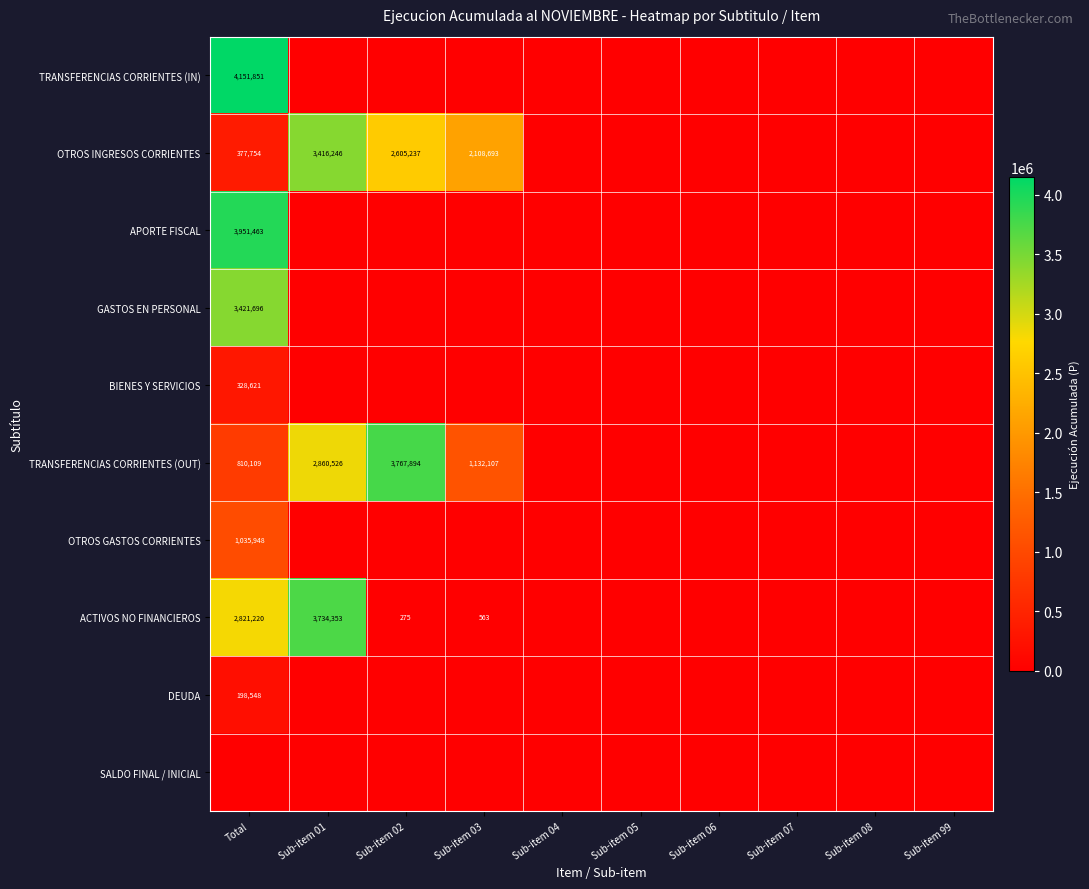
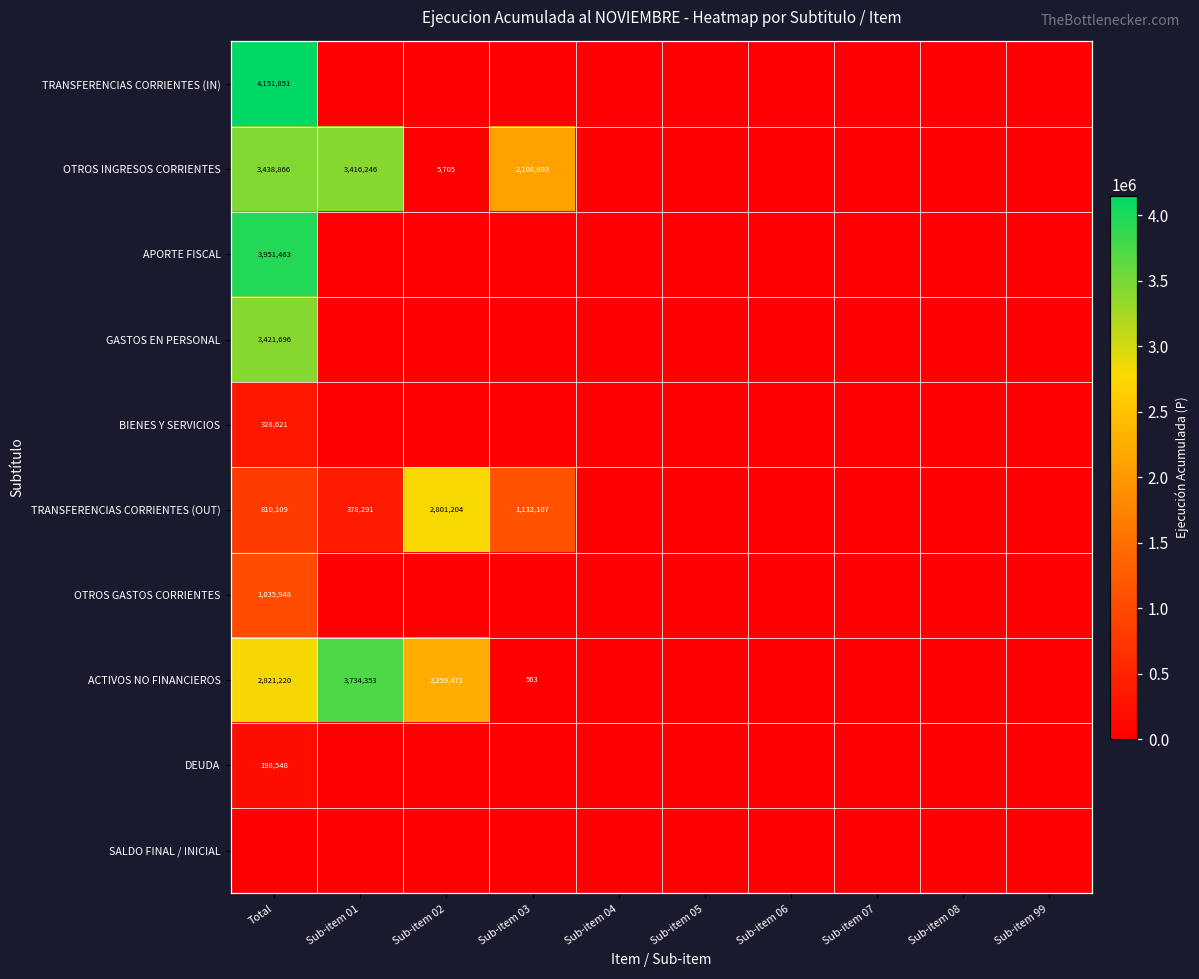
  {
    "OTROS INGRESOS CORRIENTES": {
-     "Total": "377,754",
+     "Total": "3,438,866",
      "Sub-item 01": "3,416,246",
-     "Sub-item 02": "2,605,237",
+     "Sub-item 02": "5,705",
      "Sub-item 03": "2,108,693"
    },
    "APORTE FISCAL": {
      "Total": "3,951,463"
    },
    "GASTOS EN PERSONAL": {
      "Total": "3,421,696"
    },
    "BIENES Y SERVICIOS": {
      "Total": "328,621"
    },
    "TRANSFERENCIAS CORRIENTES (OUT)": {
      "Total": "810,109",
-     "Sub-item 01": "2,860,526",
-     "Sub-item 02": "3,767,894",
+     "Sub-item 01": "378,291",
+     "Sub-item 02": "2,801,204",
      "Sub-item 03": "1,132,107"
    },
    "OTROS GASTOS CORRIENTES": {
      "Total": "1,035,948"
    },
    "ACTIVOS NO FINANCIEROS": {
      "Total": "2,821,220",
      "Sub-item 01": "3,734,353",
-     "Sub-item 02": "275",
+     "Sub-item 02": "2,259,471",
      "Sub-item 03": "563"
    },
    "DEUDA": {
      "Total": "198,548"
    }
  }
